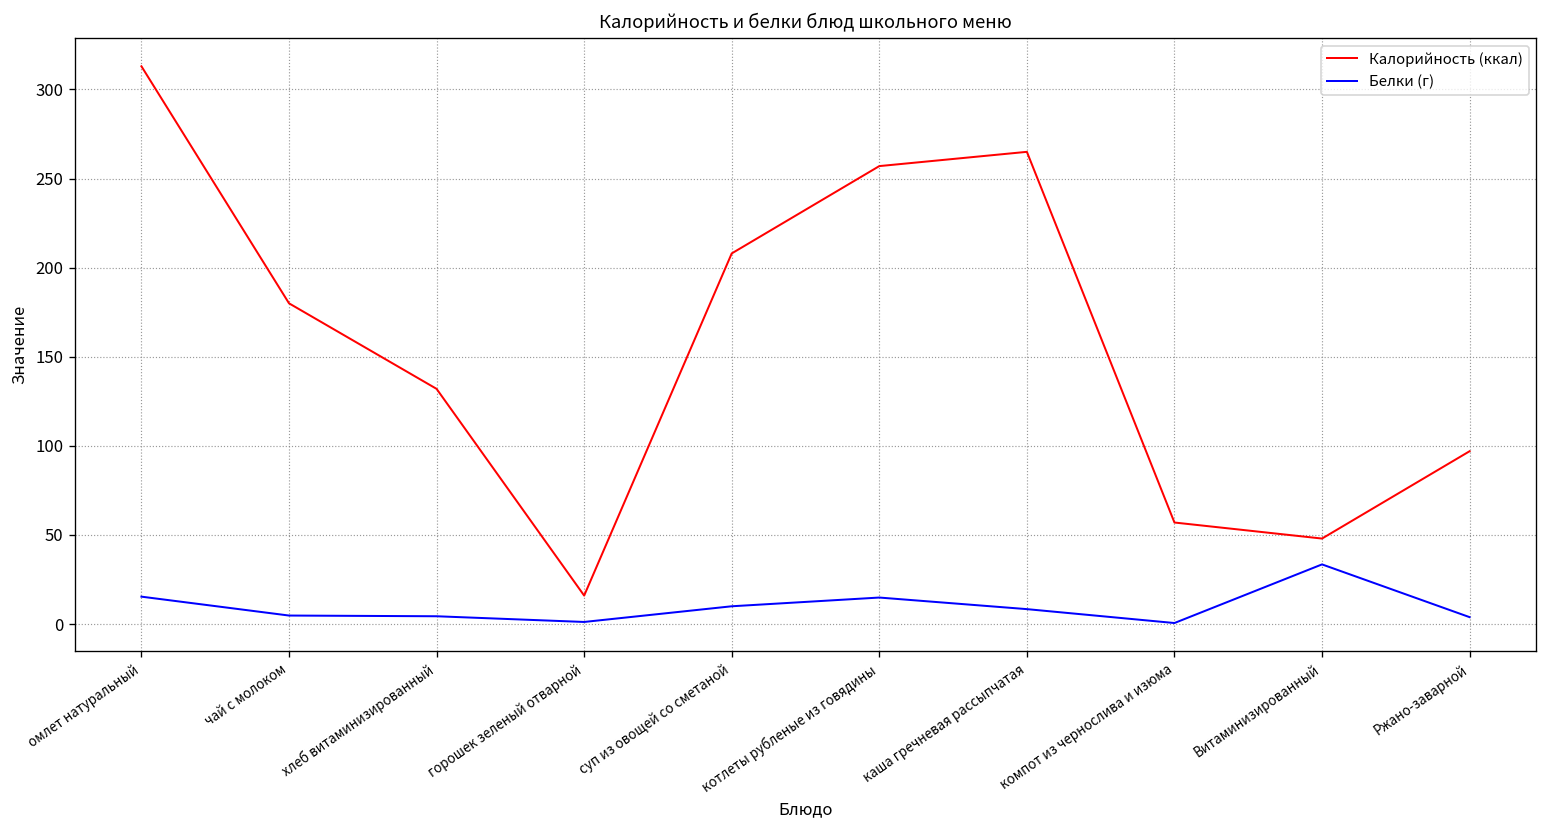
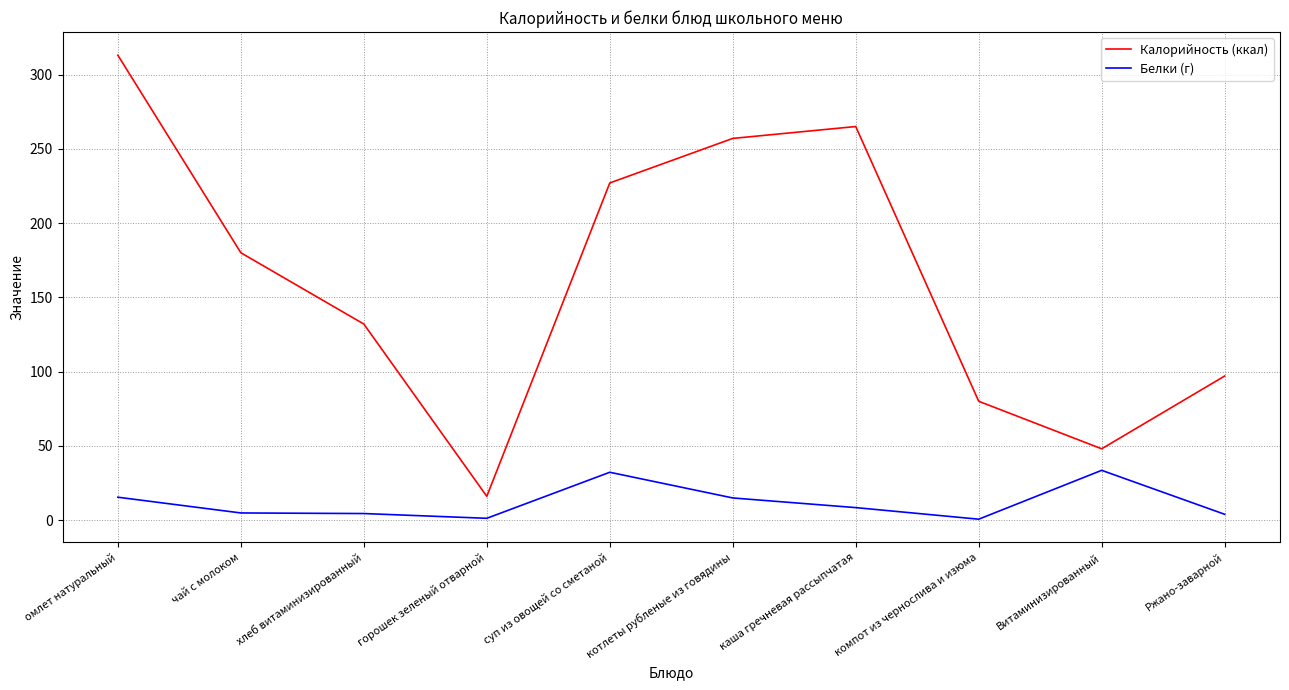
  {
    "Калорийность (ккал)": {
      "омлет натуральный": 313,
      "чай с молоком": 180,
      "хлеб витаминизированный": 132,
      "горошек зеленый отварной": 16,
-     "суп из овощей со сметаной": 208,
+     "суп из овощей со сметаной": 227,
      "котлеты рубленые из говядины": 257,
      "каша гречневая рассыпчатая": 265,
-     "компот из чернослива и изюма": 57,
+     "компот из чернослива и изюма": 80,
      "Витаминизированный": 48,
      "Ржано-заварной": 97
    },
    "Белки (г)": {
      "омлет натуральный": 15,
      "чай с молоком": 5,
      "хлеб витаминизированный": 4,
      "горошек зеленый отварной": 1,
-     "суп из овощей со сметаной": 10,
+     "суп из овощей со сметаной": 32,
      "котлеты рубленые из говядины": 15,
      "каша гречневая рассыпчатая": 8,
      "компот из чернослива и изюма": 1,
      "Витаминизированный": 34,
      "Ржано-заварной": 4
    }
  }
